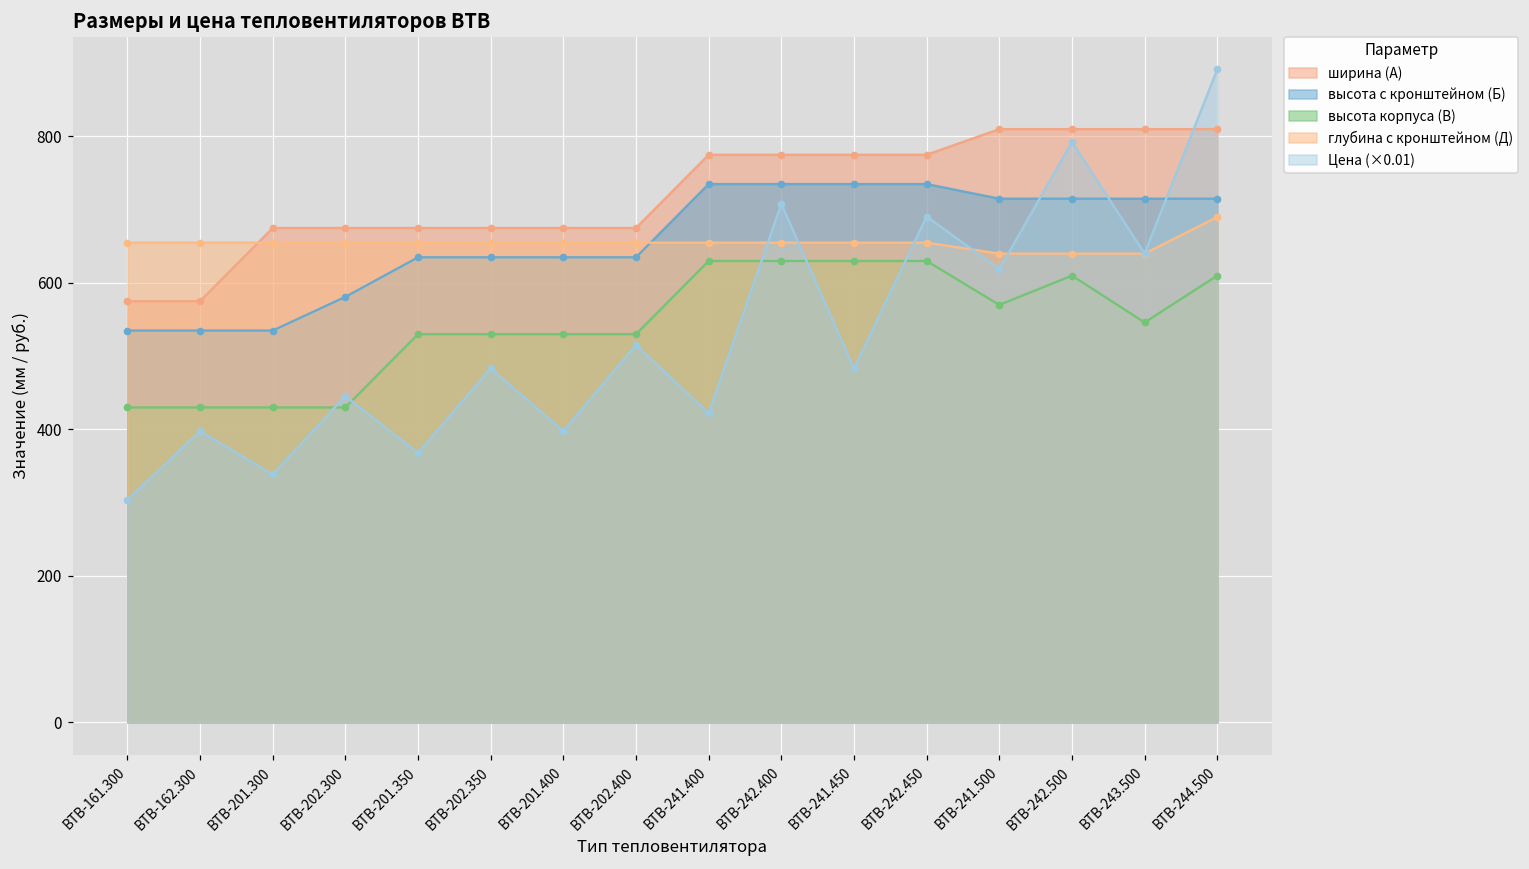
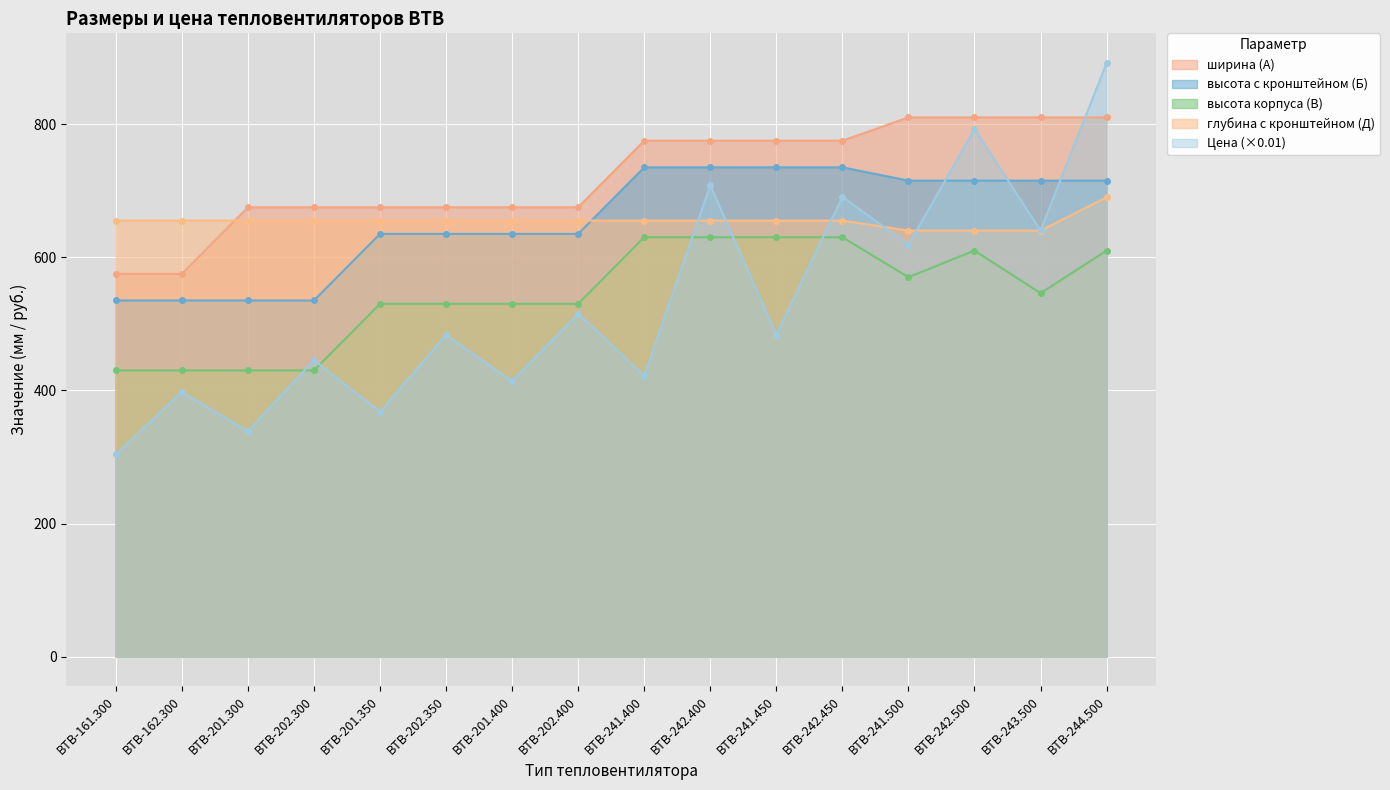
  {
    "высота с кронштейном (Б)": {
      "ВТВ-161.300": 540,
      "ВТВ-162.300": 540,
      "ВТВ-201.300": 540,
-     "ВТВ-202.300": 580,
+     "ВТВ-202.300": 540,
      "ВТВ-201.350": 640,
      "ВТВ-202.350": 640,
      "ВТВ-201.400": 640,
      "ВТВ-202.400": 640,
      "ВТВ-241.400": 740,
      "ВТВ-242.400": 740,
      "ВТВ-241.450": 740,
      "ВТВ-242.450": 740,
      "ВТВ-241.500": 720,
      "ВТВ-242.500": 720,
      "ВТВ-243.500": 720,
      "ВТВ-244.500": 720
    },
    "высота корпуса (В)": {
      "ВТВ-161.300": 430,
      "ВТВ-162.300": 430,
      "ВТВ-201.300": 430,
      "ВТВ-202.300": 430,
      "ВТВ-201.350": 530,
      "ВТВ-202.350": 530,
      "ВТВ-201.400": 530,
      "ВТВ-202.400": 530,
      "ВТВ-241.400": 630,
      "ВТВ-242.400": 630,
      "ВТВ-241.450": 630,
      "ВТВ-242.450": 630,
      "ВТВ-241.500": 570,
      "ВТВ-242.500": 610,
      "ВТВ-243.500": 550,
      "ВТВ-244.500": 610
    },
    "Цена (×0.01)": {
      "ВТВ-161.300": 300,
      "ВТВ-162.300": 400,
      "ВТВ-201.300": 340,
      "ВТВ-202.300": 450,
      "ВТВ-201.350": 370,
      "ВТВ-202.350": 480,
-     "ВТВ-201.400": 400,
+     "ВТВ-201.400": 410,
      "ВТВ-202.400": 520,
      "ВТВ-241.400": 420,
      "ВТВ-242.400": 710,
      "ВТВ-241.450": 480,
      "ВТВ-242.450": 690,
      "ВТВ-241.500": 620,
      "ВТВ-242.500": 790,
      "ВТВ-244.500": 890
    }
  }
